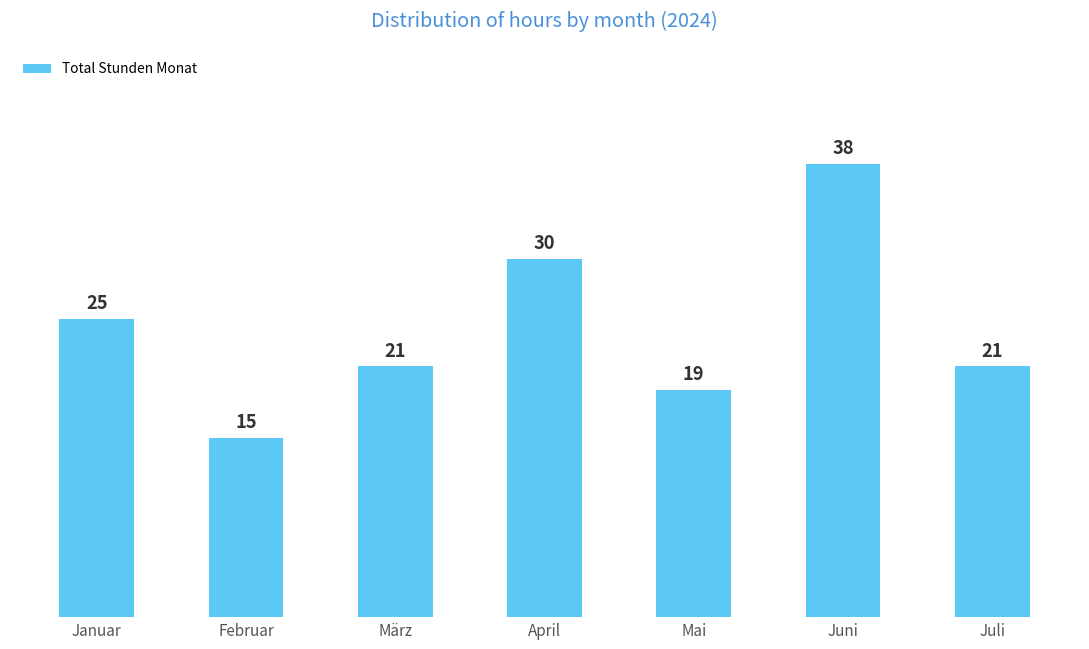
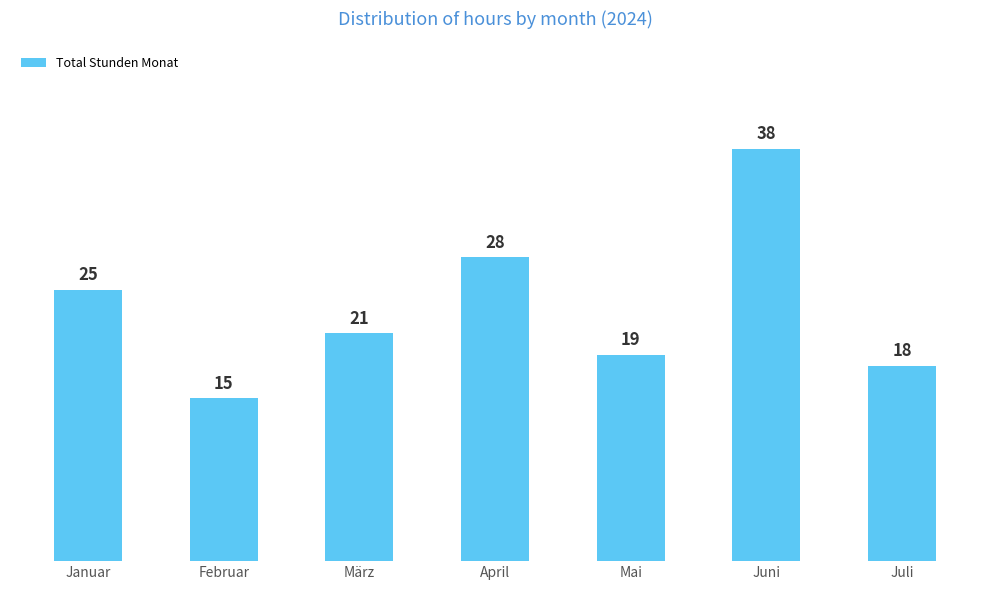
  {
    "Januar": 25,
    "Februar": 15,
    "März": 21,
-   "April": 30,
+   "April": 28,
    "Mai": 19,
    "Juni": 38,
-   "Juli": 21
+   "Juli": 18
  }
